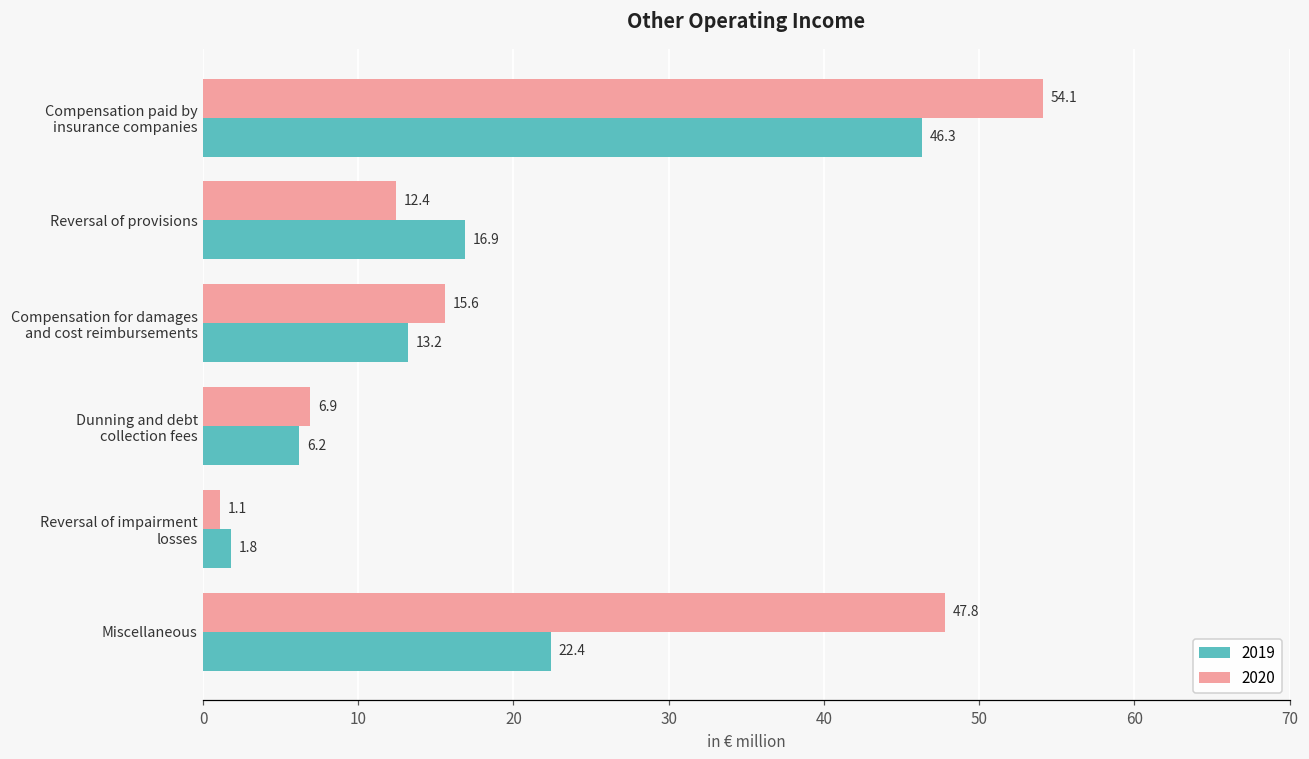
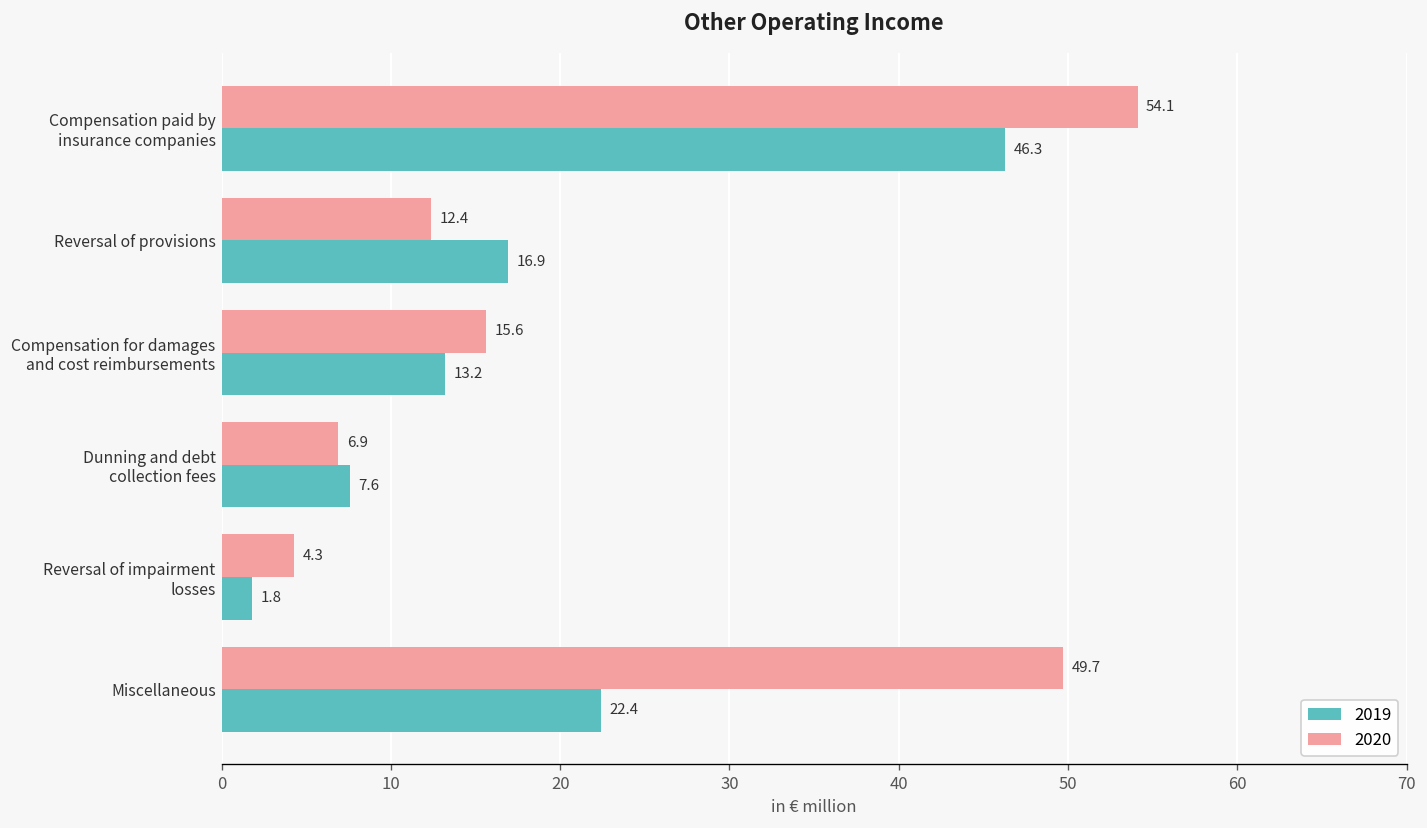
  {
    "2019": {
      "Compensation paid by insurance companies": 46.3,
      "Reversal of provisions": 16.9,
      "Compensation for damages and cost reimbursements": 13.2,
-     "Dunning and debt collection fees": 6.2,
+     "Dunning and debt collection fees": 7.6,
      "Reversal of impairment losses": 1.8,
      "Miscellaneous": 22.4
    },
    "2020": {
      "Compensation paid by insurance companies": 54.1,
      "Reversal of provisions": 12.4,
      "Compensation for damages and cost reimbursements": 15.6,
      "Dunning and debt collection fees": 6.9,
-     "Reversal of impairment losses": 1.1,
-     "Miscellaneous": 47.8
+     "Reversal of impairment losses": 4.3,
+     "Miscellaneous": 49.7
    }
  }
